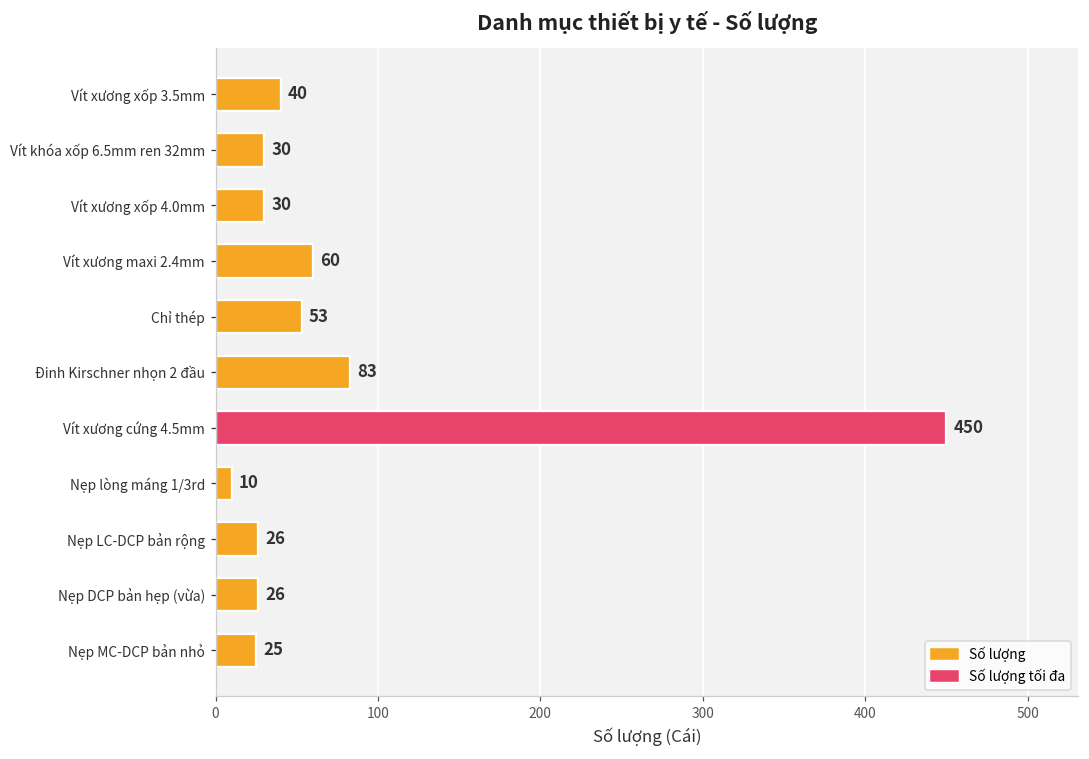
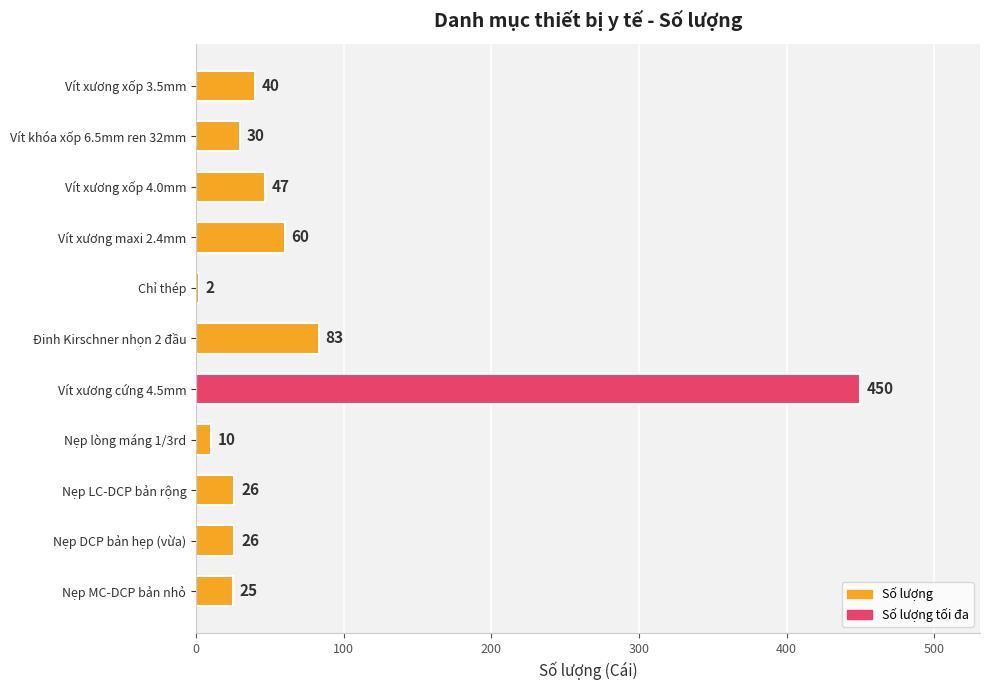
  {
    "Vít xương xốp 3.5mm": 40,
    "Vít khóa xốp 6.5mm ren 32mm": 30,
-   "Vít xương xốp 4.0mm": 30,
+   "Vít xương xốp 4.0mm": 47,
    "Vít xương maxi 2.4mm": 60,
-   "Chỉ thép": 53,
+   "Chỉ thép": 2,
    "Đinh Kirschner nhọn 2 đầu": 83,
    "Vít xương cứng 4.5mm": 450,
    "Nẹp lòng máng 1/3rd": 10,
    "Nẹp LC-DCP bản rộng": 26,
    "Nẹp DCP bản hẹp (vừa)": 26,
    "Nẹp MC-DCP bản nhỏ": 25
  }
